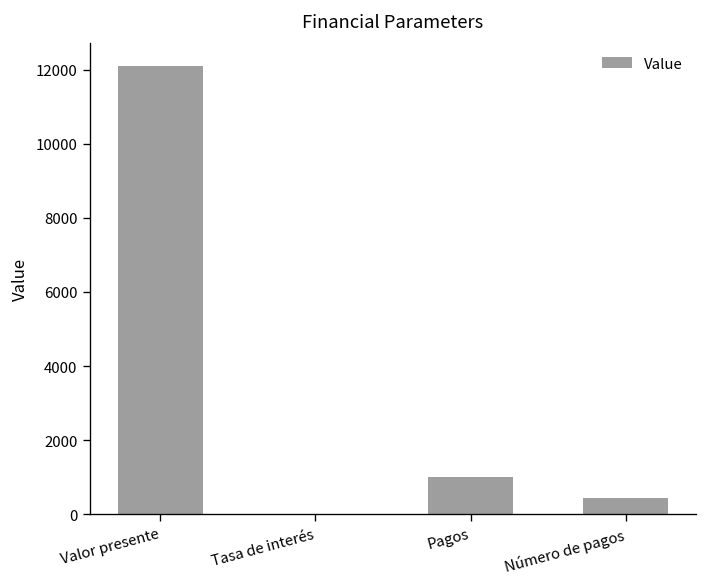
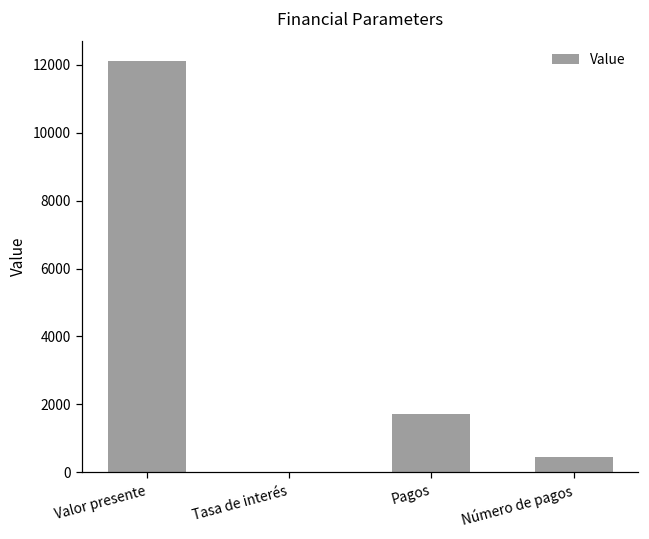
  {
    "Valor presente": 12100,
-   "Pagos": 1000,
+   "Pagos": 1700,
    "Número de pagos": 400
  }
